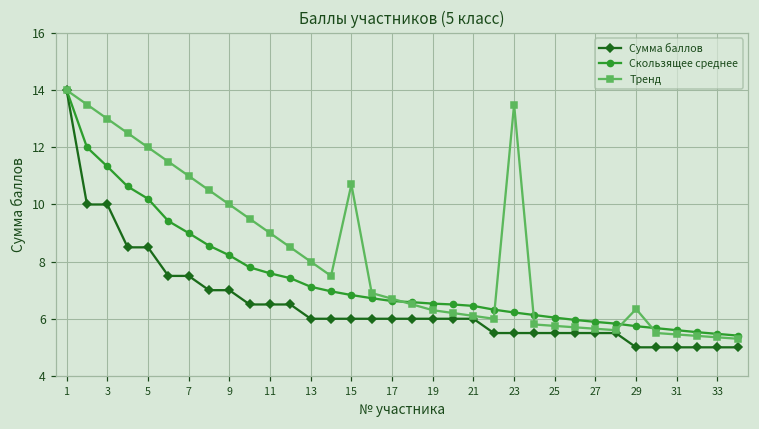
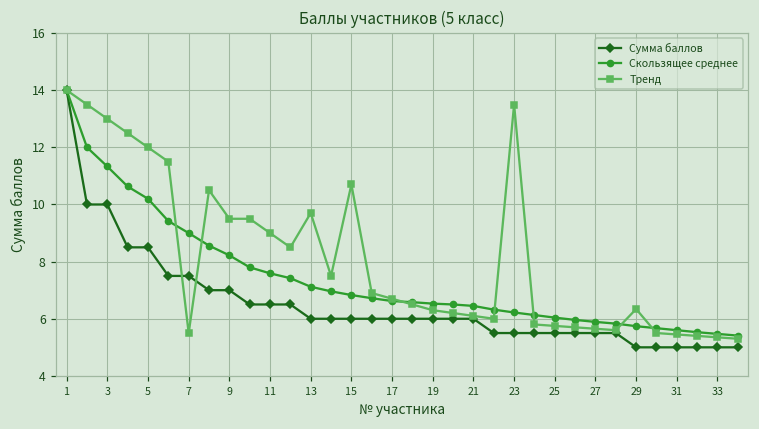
  {
    "Тренд": {
      "3": 13.0,
      "5": 12.0,
-     "7": 11.0,
-     "9": 10.0,
+     "7": 5.5,
+     "9": 9.5,
      "11": 9.0,
-     "13": 8.0,
+     "13": 9.7,
      "15": 10.7,
      "19": 6.3,
      "21": 6.1,
      "23": 13.5,
      "25": 5.8,
      "27": 5.7,
      "29": 6.3,
      "31": 5.5,
      "33": 5.4
    }
  }
